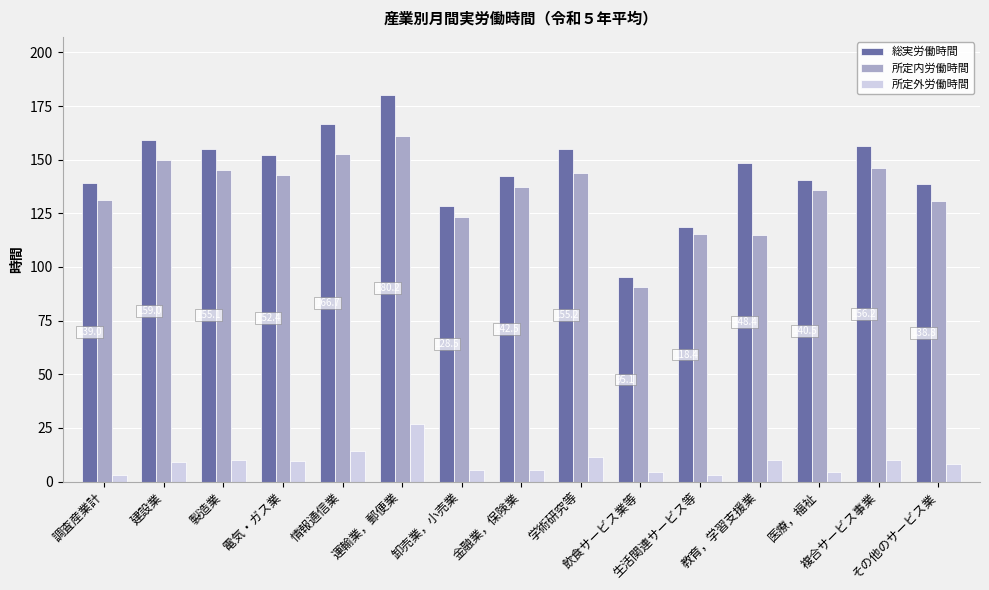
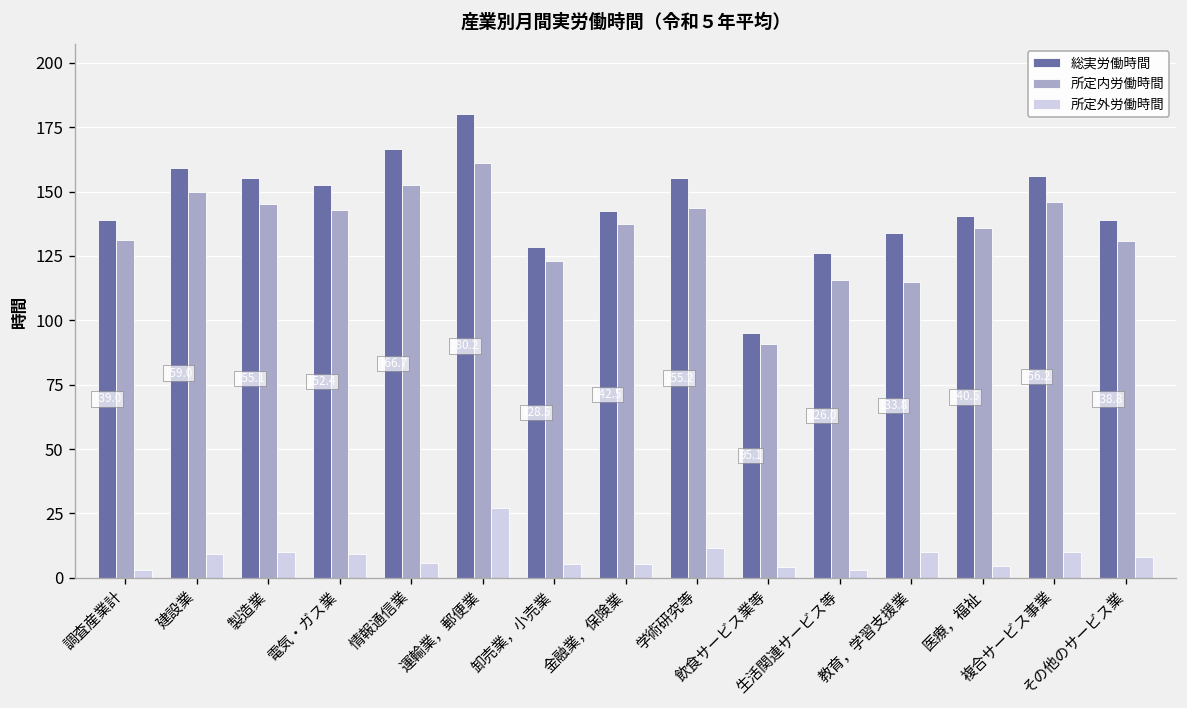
  {
    "総実労働時間": {
      "調査産業計": 139,
      "建設業": 159,
      "製造業": 155,
      "電気・ガス業": 152,
      "情報通信業": 167,
      "運輸業，郵便業": 180,
      "卸売業，小売業": 129,
      "金融業，保険業": 143,
      "学術研究等": 155,
      "飲食サービス業等": 95,
-     "生活関連サービス等": 118,
-     "教育，学習支援業": 148,
+     "生活関連サービス等": 126,
+     "教育，学習支援業": 134,
      "医療，福祉": 141,
      "複合サービス事業": 156,
      "その他のサービス業": 139
    },
    "所定内労働時間": {
      "調査産業計": 131,
      "建設業": 150,
      "製造業": 145,
      "電気・ガス業": 143,
      "情報通信業": 153,
      "運輸業，郵便業": 161,
      "卸売業，小売業": 123,
      "金融業，保険業": 137,
      "学術研究等": 144,
      "飲食サービス業等": 91,
      "生活関連サービス等": 116,
      "教育，学習支援業": 115,
      "医療，福祉": 136,
      "複合サービス事業": 146,
      "その他のサービス業": 131
    },
    "所定外労働時間": {
      "調査産業計": 3,
      "建設業": 9,
      "製造業": 10,
      "電気・ガス業": 9,
-     "情報通信業": 14,
+     "情報通信業": 6,
      "運輸業，郵便業": 27,
      "卸売業，小売業": 5,
      "金融業，保険業": 5,
      "学術研究等": 11,
      "飲食サービス業等": 4,
      "生活関連サービス等": 3,
      "教育，学習支援業": 10,
      "医療，福祉": 5,
      "複合サービス事業": 10,
      "その他のサービス業": 8
    }
  }
